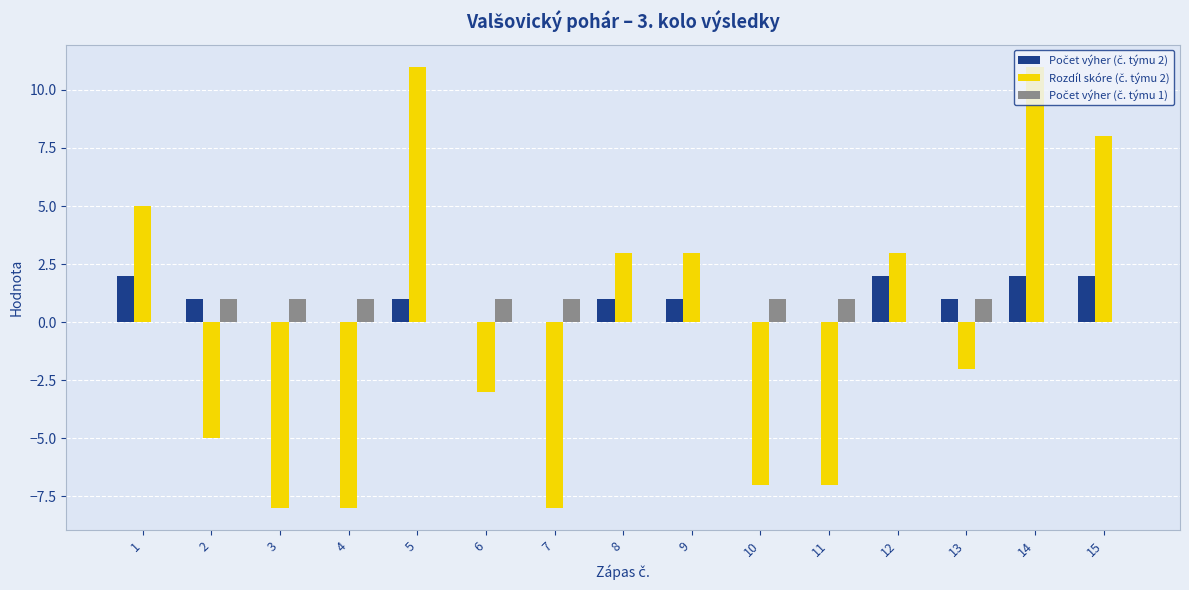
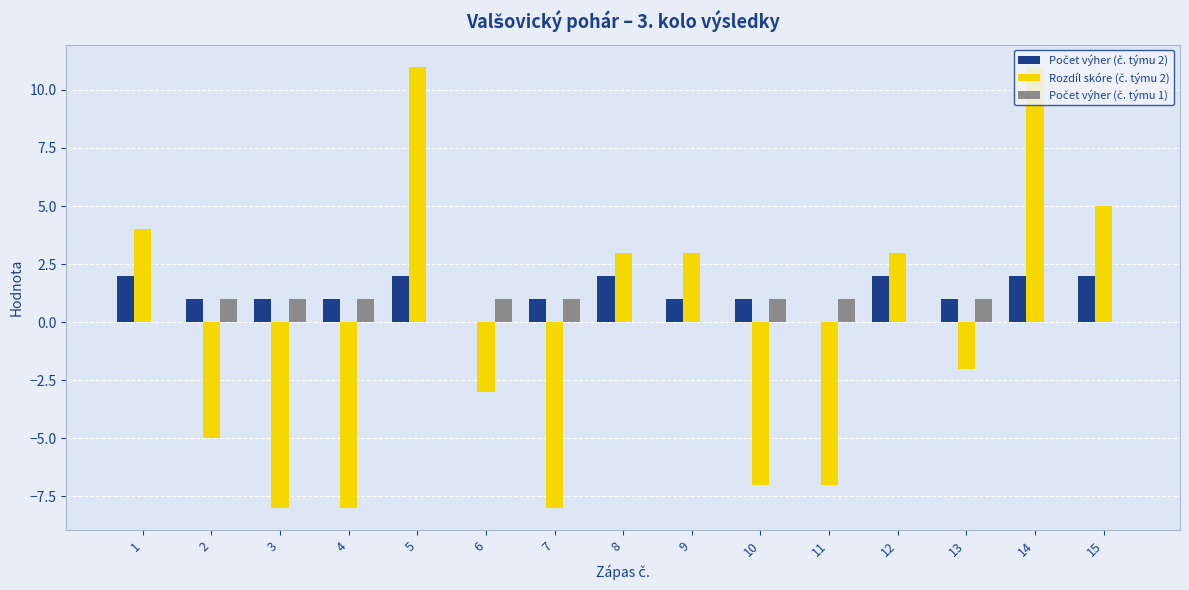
  {
    "Počet výher (č. týmu 2)": {
      "1": 2,
      "2": 1,
-     "3": 0,
-     "4": 0,
-     "5": 1,
+     "3": 1,
+     "4": 1,
+     "5": 2,
      "6": 0,
-     "7": 0,
-     "8": 1,
+     "7": 1,
+     "8": 2,
      "9": 1,
-     "10": 0,
+     "10": 1,
      "11": 0,
      "12": 2,
      "13": 1,
      "14": 2,
      "15": 2
    },
    "Rozdíl skóre (č. týmu 2)": {
-     "1": 5,
+     "1": 4,
      "2": -5,
      "3": -8,
      "4": -8,
      "5": 11,
      "6": -3,
      "7": -8,
      "8": 3,
      "9": 3,
      "10": -7,
      "11": -7,
      "12": 3,
      "13": -2,
-     "15": 8
+     "15": 5
    },
    "Počet výher (č. týmu 1)": {
      "1": 0,
      "2": 1,
      "3": 1,
      "4": 1,
      "5": 0,
      "6": 1,
      "7": 1,
      "8": 0,
      "9": 0,
      "10": 1,
      "11": 1,
      "12": 0,
      "13": 1,
      "14": 0,
      "15": 0
    }
  }
